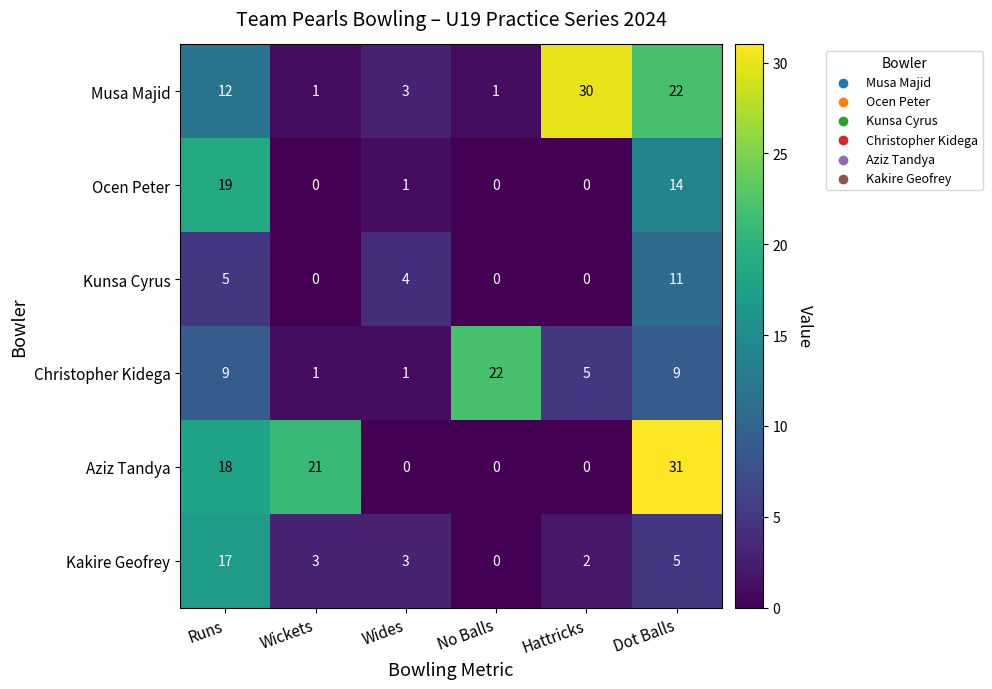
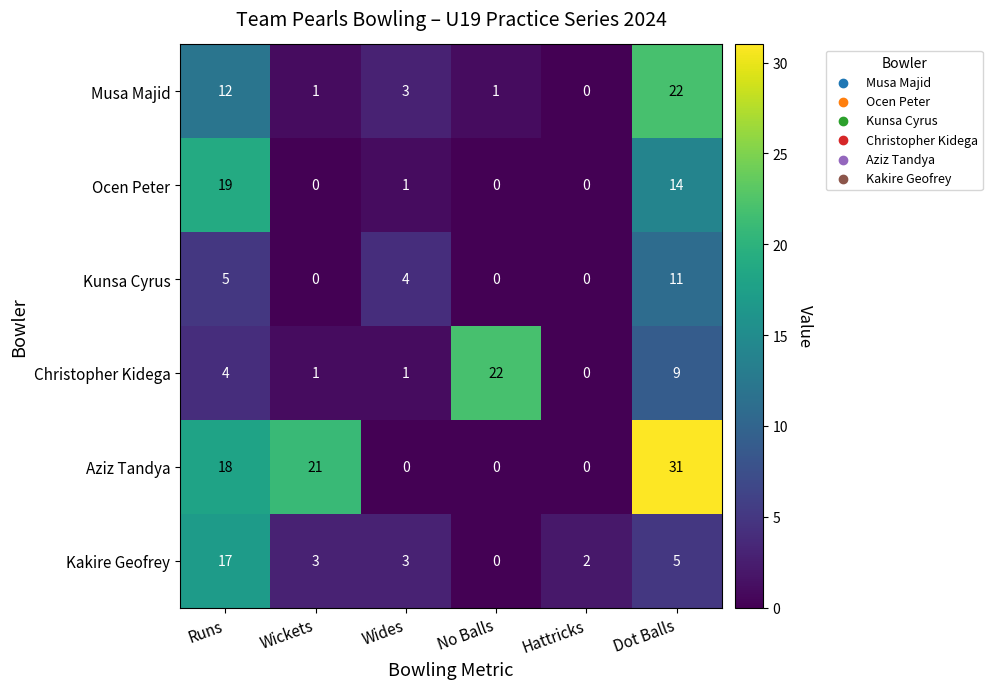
  {
    "Musa Majid": {
      "Runs": 12,
      "Wickets": 1,
      "Wides": 3,
      "No Balls": 1,
-     "Hattricks": 30,
+     "Hattricks": 0,
      "Dot Balls": 22
    },
    "Ocen Peter": {
      "Runs": 19,
      "Wickets": 0,
      "Wides": 1,
      "No Balls": 0,
      "Hattricks": 0,
      "Dot Balls": 14
    },
    "Kunsa Cyrus": {
      "Runs": 5,
      "Wickets": 0,
      "Wides": 4,
      "No Balls": 0,
      "Hattricks": 0,
      "Dot Balls": 11
    },
    "Christopher Kidega": {
-     "Runs": 9,
+     "Runs": 4,
      "Wickets": 1,
      "Wides": 1,
      "No Balls": 22,
-     "Hattricks": 5,
+     "Hattricks": 0,
      "Dot Balls": 9
    },
    "Aziz Tandya": {
      "Runs": 18,
      "Wickets": 21,
      "Wides": 0,
      "No Balls": 0,
      "Hattricks": 0,
      "Dot Balls": 31
    },
    "Kakire Geofrey": {
      "Runs": 17,
      "Wickets": 3,
      "Wides": 3,
      "No Balls": 0,
      "Hattricks": 2,
      "Dot Balls": 5
    }
  }
